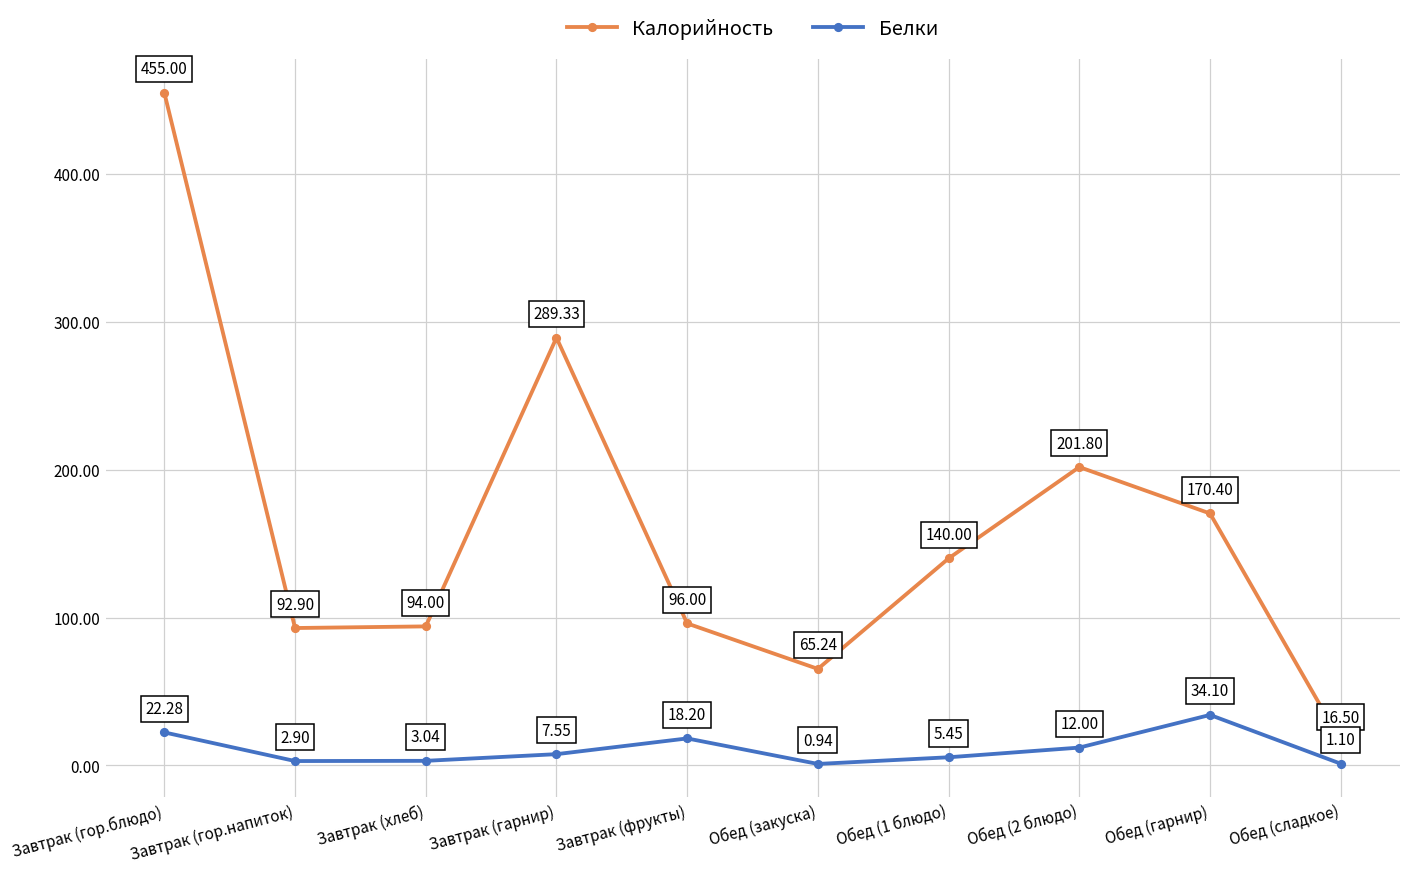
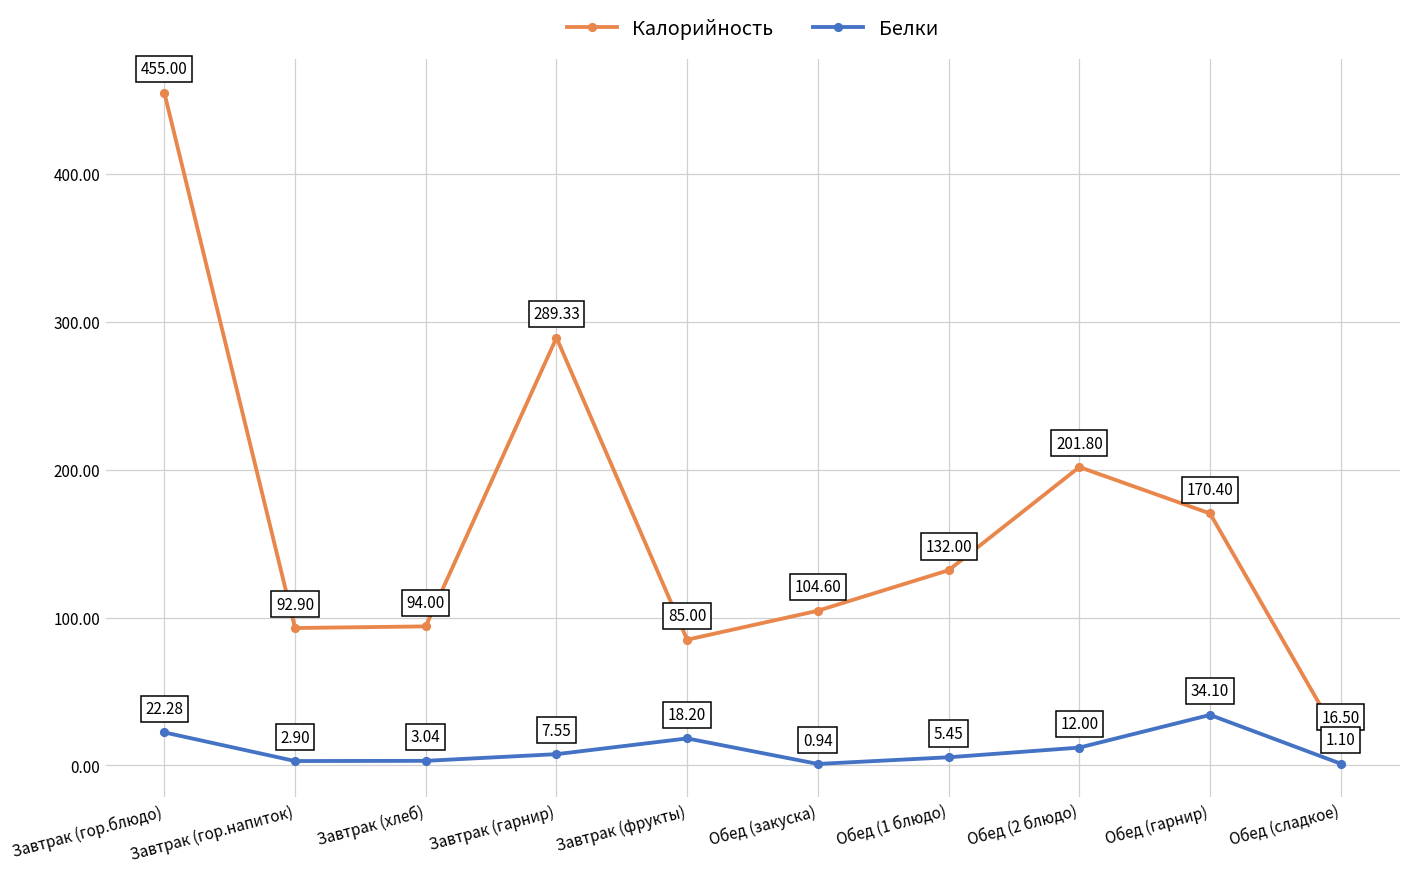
  {
    "Калорийность": {
-     "Завтрак (фрукты)": 96.00,
-     "Обед (закуска)": 65.24,
-     "Обед (1 блюдо)": 140.00
+     "Завтрак (фрукты)": 85.00,
+     "Обед (закуска)": 104.60,
+     "Обед (1 блюдо)": 132.00
    }
  }
